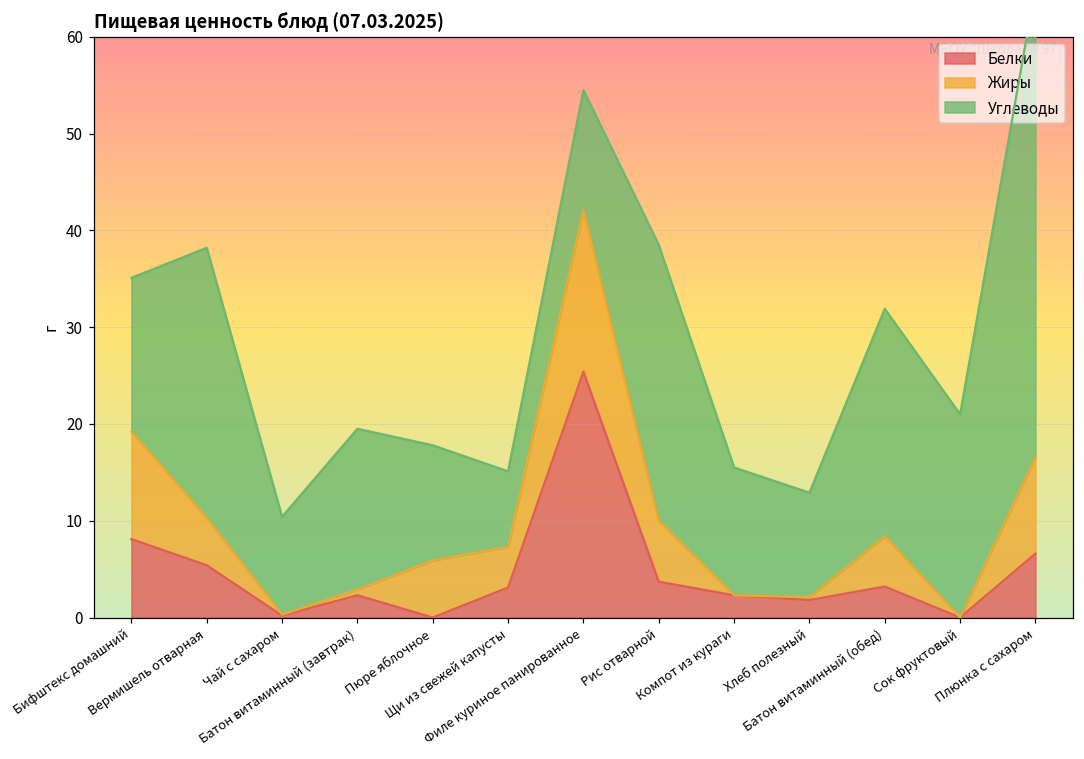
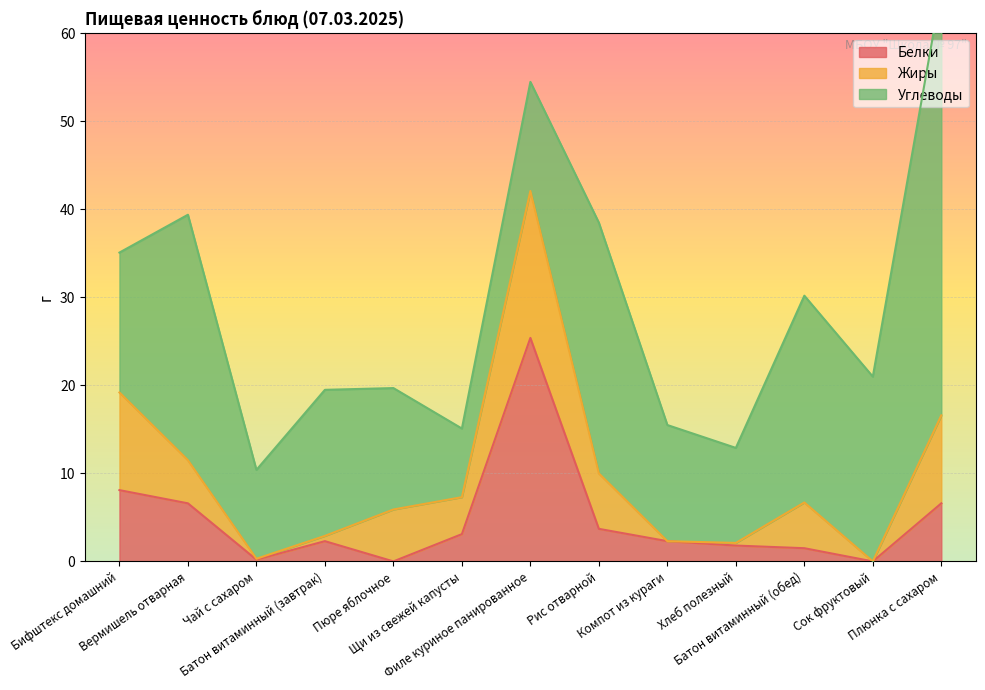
  {
    "Белки": {
      "Бифштекс домашний": 8,
-     "Вермишель отварная": 5,
+     "Вермишель отварная": 7,
      "Батон витаминный (завтрак)": 2,
      "Пюре яблочное": 0,
      "Щи из свежей капусты": 3,
      "Филе куриное панированное": 25,
      "Рис отварной": 4,
      "Хлеб полезный": 2,
-     "Батон витаминный (обед)": 3,
+     "Батон витаминный (обед)": 2,
      "Плюнка с сахаром": 7
    },
    "Жиры": {
      "Бифштекс домашний": 11,
      "Вермишель отварная": 5,
      "Батон витаминный (завтрак)": 1,
      "Пюре яблочное": 6,
      "Щи из свежей капусты": 4,
      "Филе куриное панированное": 17,
      "Рис отварной": 6,
      "Хлеб полезный": 0,
      "Батон витаминный (обед)": 5,
      "Плюнка с сахаром": 10
    },
    "Углеводы": {
      "Бифштекс домашний": 16,
      "Вермишель отварная": 28,
      "Чай с сахаром": 10,
      "Батон витаминный (завтрак)": 17,
-     "Пюре яблочное": 12,
+     "Пюре яблочное": 14,
      "Щи из свежей капусты": 8,
      "Филе куриное панированное": 12,
      "Рис отварной": 29,
      "Компот из кураги": 13,
      "Хлеб полезный": 11,
      "Батон витаминный (обед)": 24,
      "Сок фруктовый": 21
    }
  }
